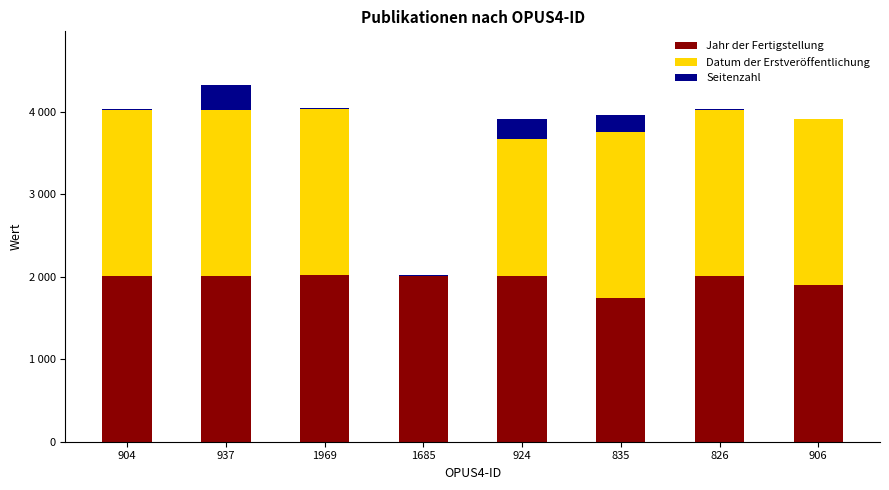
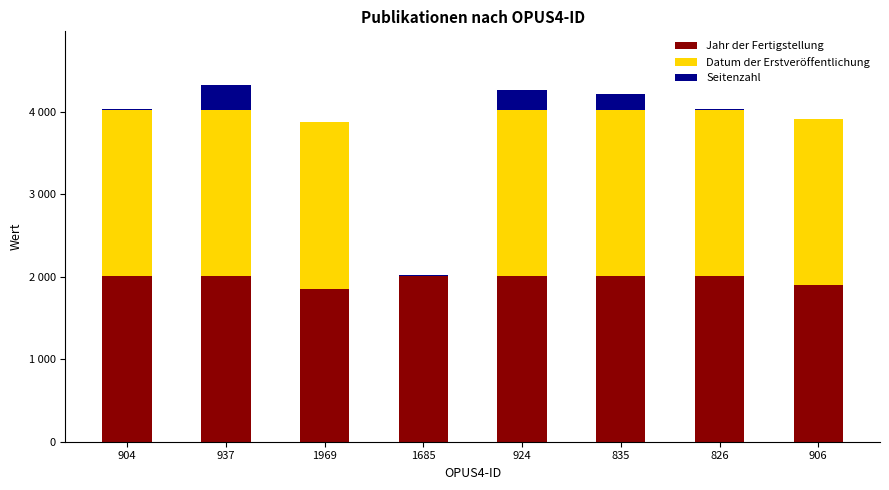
  {
    "Jahr der Fertigstellung": {
      "904": 2000,
      "937": 2000,
-     "1969": 2000,
+     "1969": 1900,
      "1685": 2000,
      "924": 2000,
-     "835": 1700,
+     "835": 2000,
      "826": 2000,
      "906": 1900
    },
    "Datum der Erstveröffentlichung": {
      "904": 2000,
      "937": 2000,
      "1969": 2000,
      "1685": 0,
-     "924": 1700,
+     "924": 2000,
      "835": 2000,
      "826": 2000,
      "906": 2000
    },
    "Seitenzahl": {
      "937": 300,
      "924": 200,
      "835": 200,
      "906": 0
    }
  }
